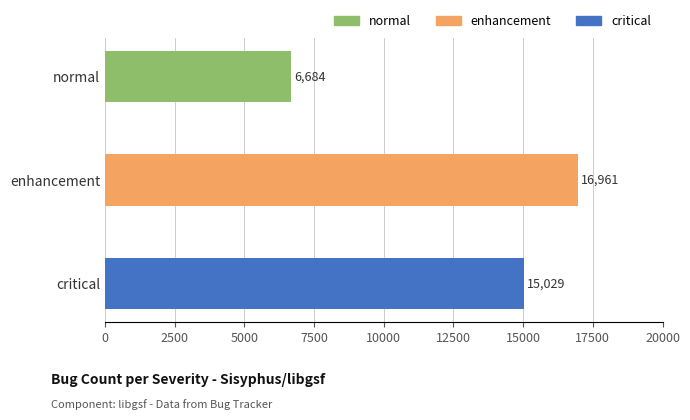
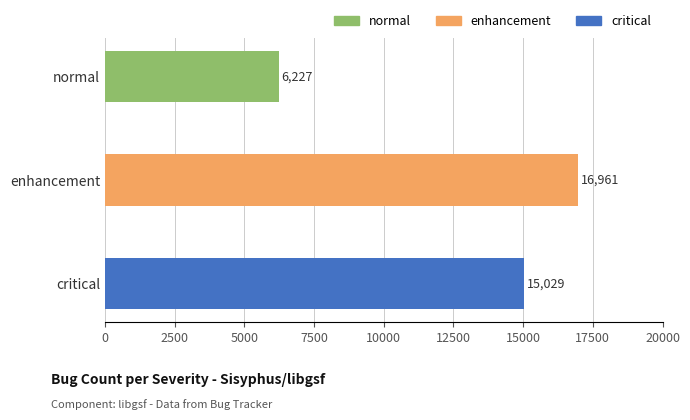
  {
-   "normal": "6,684",
+   "normal": "6,227",
    "enhancement": "16,961",
    "critical": "15,029"
  }
